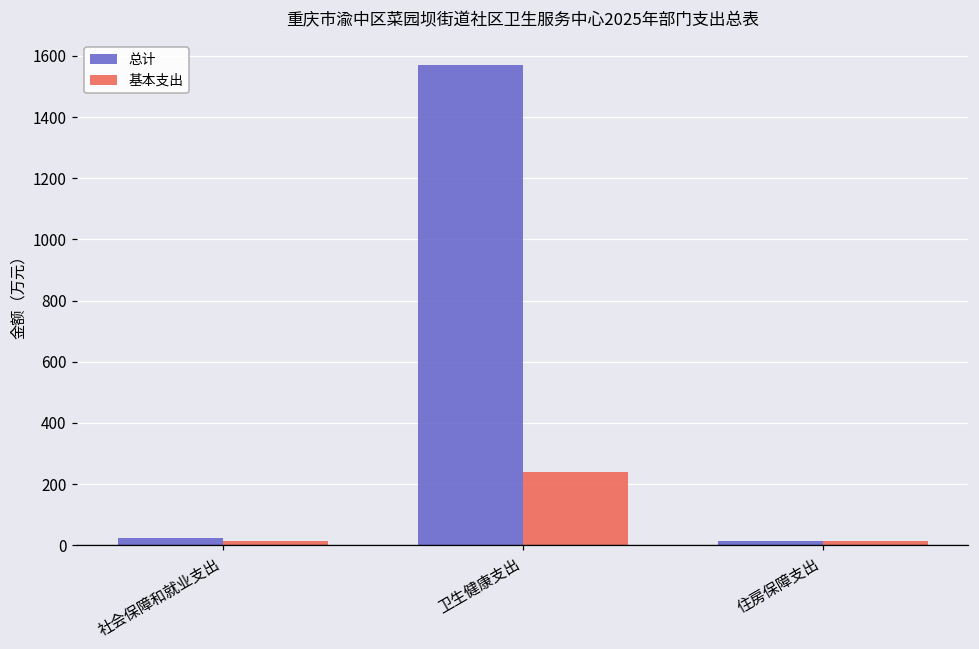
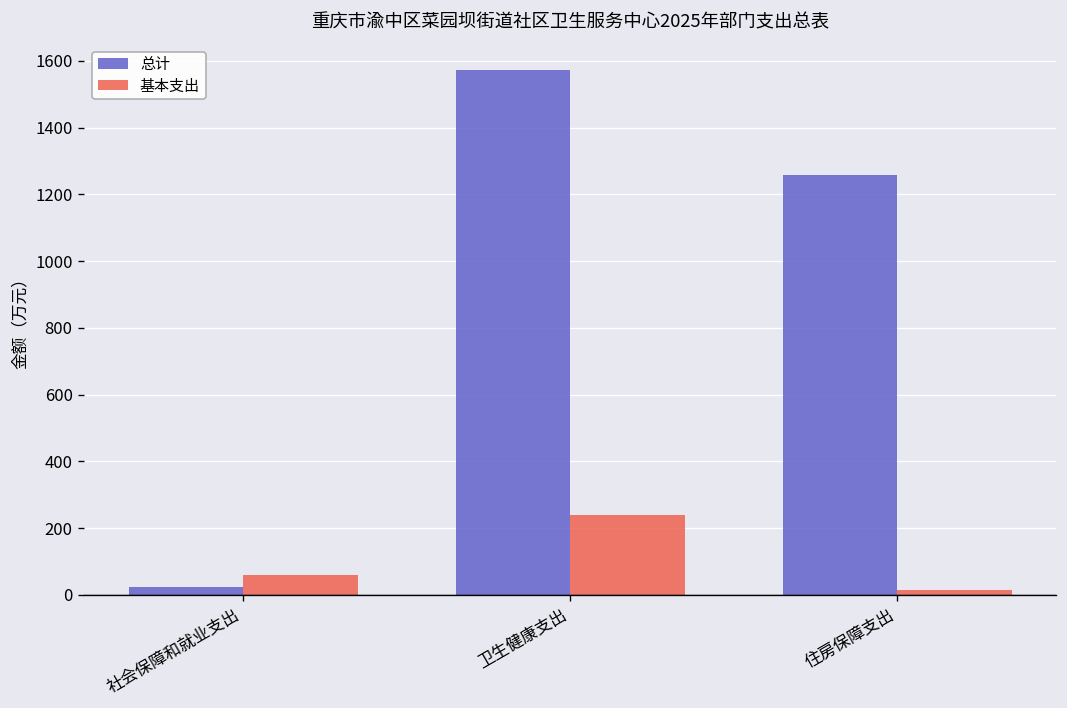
  {
    "总计": {
      "社会保障和就业支出": 20,
      "卫生健康支出": 1570,
-     "住房保障支出": 10
+     "住房保障支出": 1260
    },
    "基本支出": {
-     "社会保障和就业支出": 10,
+     "社会保障和就业支出": 60,
      "卫生健康支出": 240,
      "住房保障支出": 10
    }
  }
